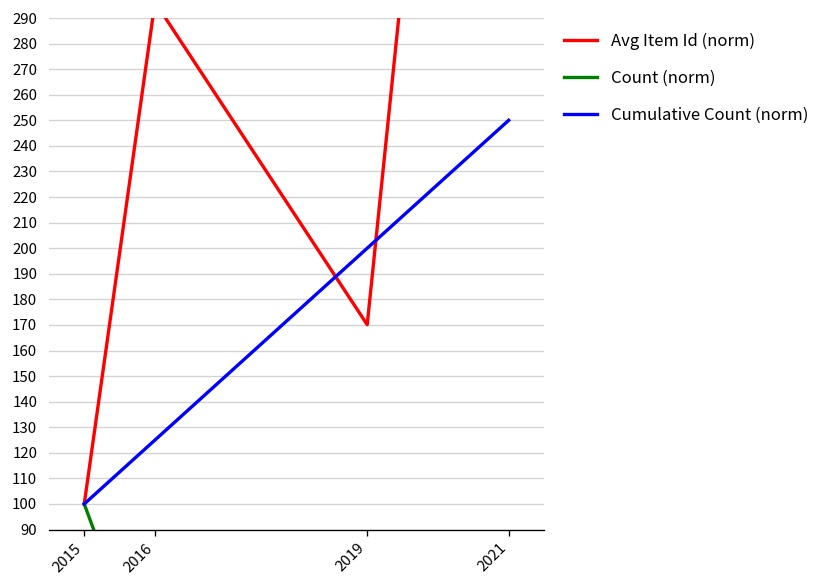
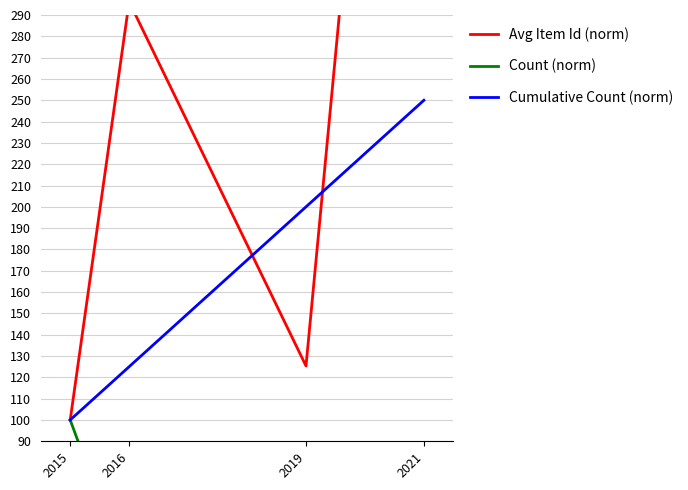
  {
    "Avg Item Id (norm)": {
-     "2019": 170
+     "2019": 125
    },
    "Cumulative Count (norm)": {
      "2016": 125,
      "2019": 200,
      "2021": 250
    }
  }
